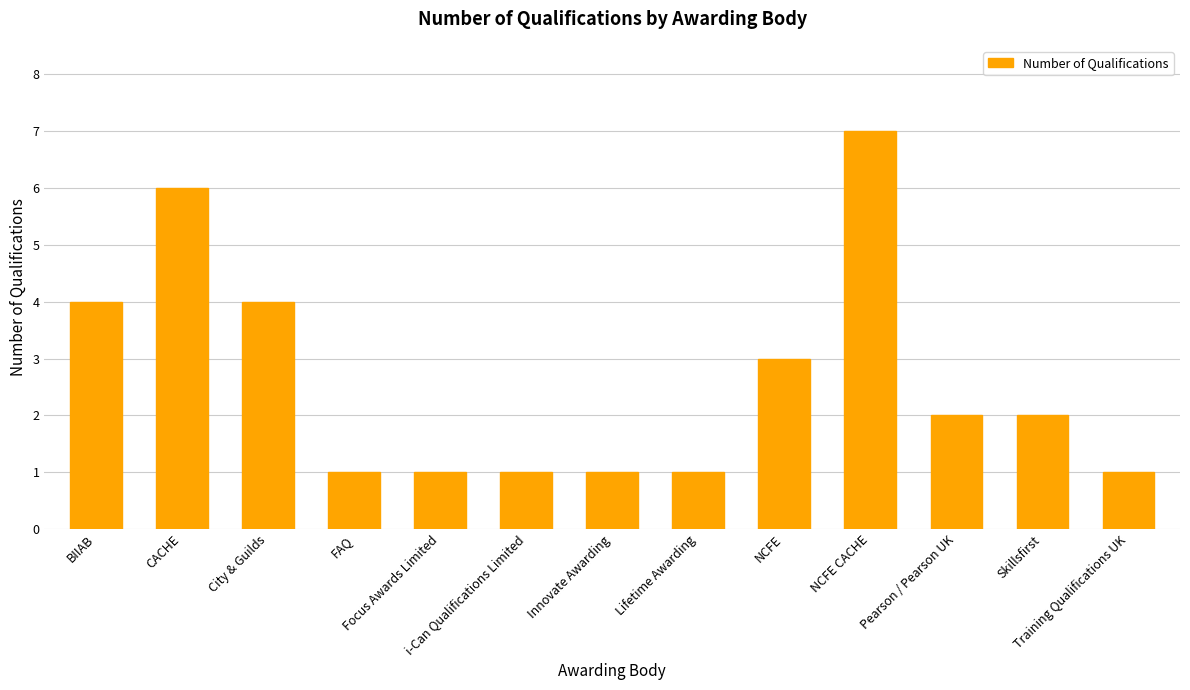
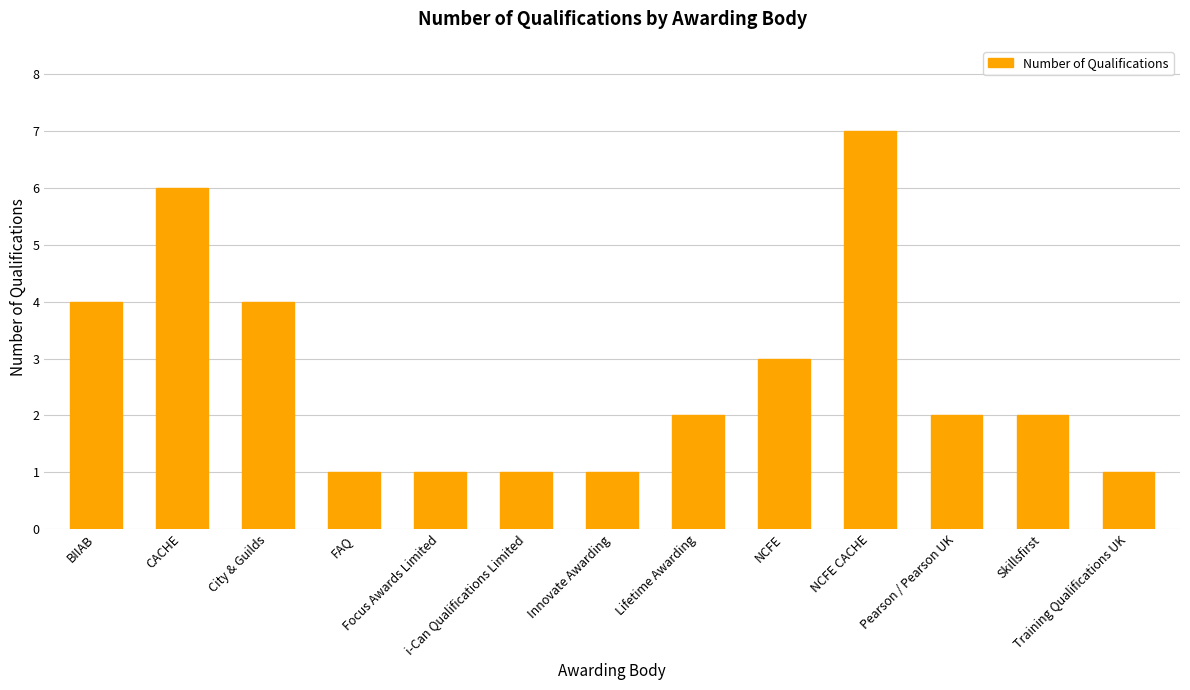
  {
    "BIIAB": 4,
    "CACHE": 6,
    "City & Guilds": 4,
    "FAQ": 1,
    "Focus Awards Limited": 1,
    "i-Can Qualifications Limited": 1,
    "Innovate Awarding": 1,
-   "Lifetime Awarding": 1,
+   "Lifetime Awarding": 2,
    "NCFE": 3,
    "NCFE CACHE": 7,
    "Pearson / Pearson UK": 2,
    "Skillsfirst": 2,
    "Training Qualifications UK": 1
  }
